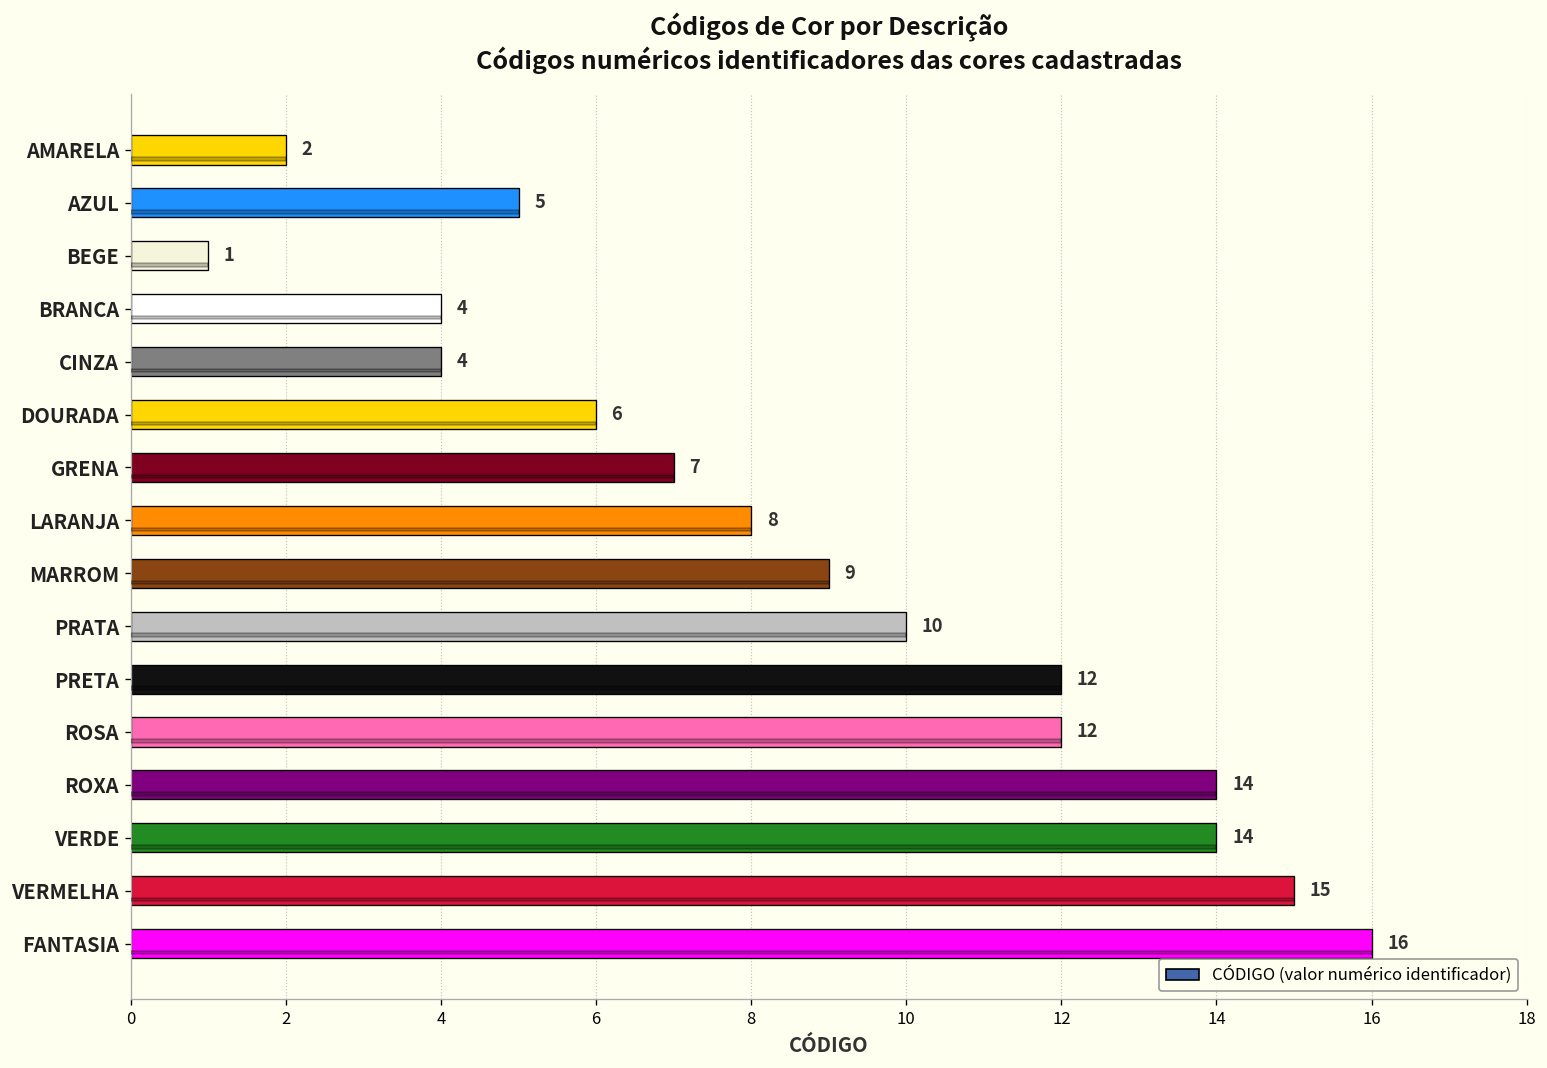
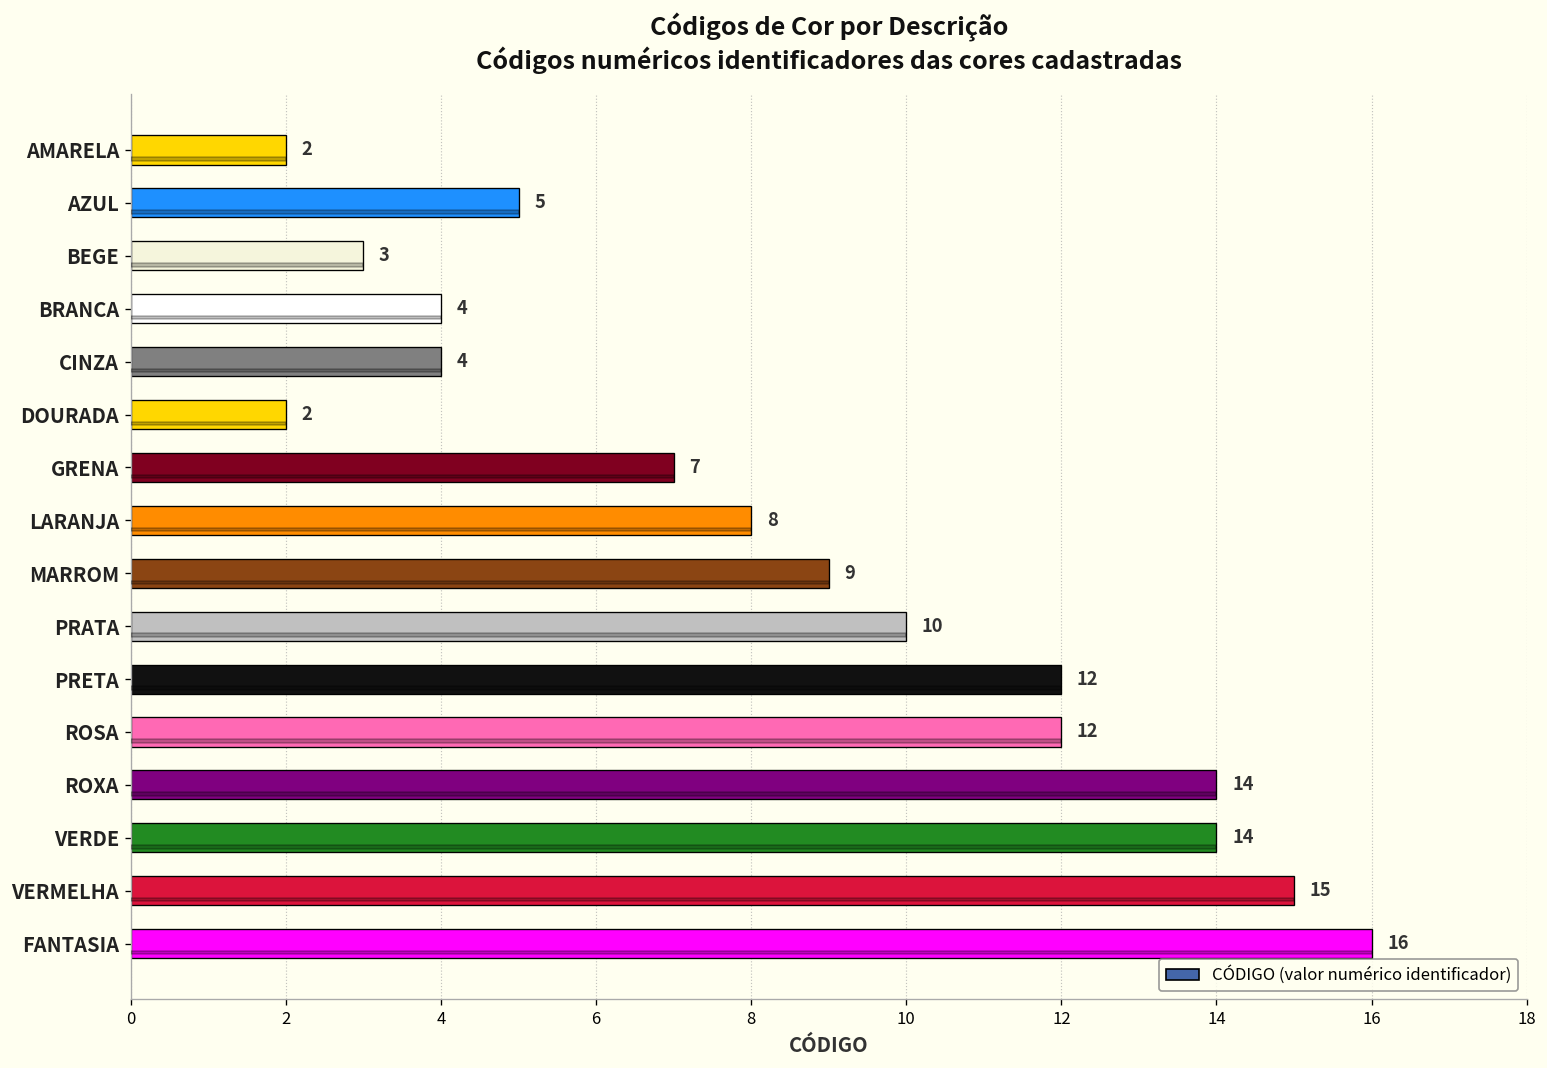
  {
    "AMARELA": 2,
    "AZUL": 5,
-   "BEGE": 1,
+   "BEGE": 3,
    "BRANCA": 4,
    "CINZA": 4,
-   "DOURADA": 6,
+   "DOURADA": 2,
    "GRENA": 7,
    "LARANJA": 8,
    "MARROM": 9,
    "PRATA": 10,
    "PRETA": 12,
    "ROSA": 12,
    "ROXA": 14,
    "VERDE": 14,
    "VERMELHA": 15,
    "FANTASIA": 16
  }
